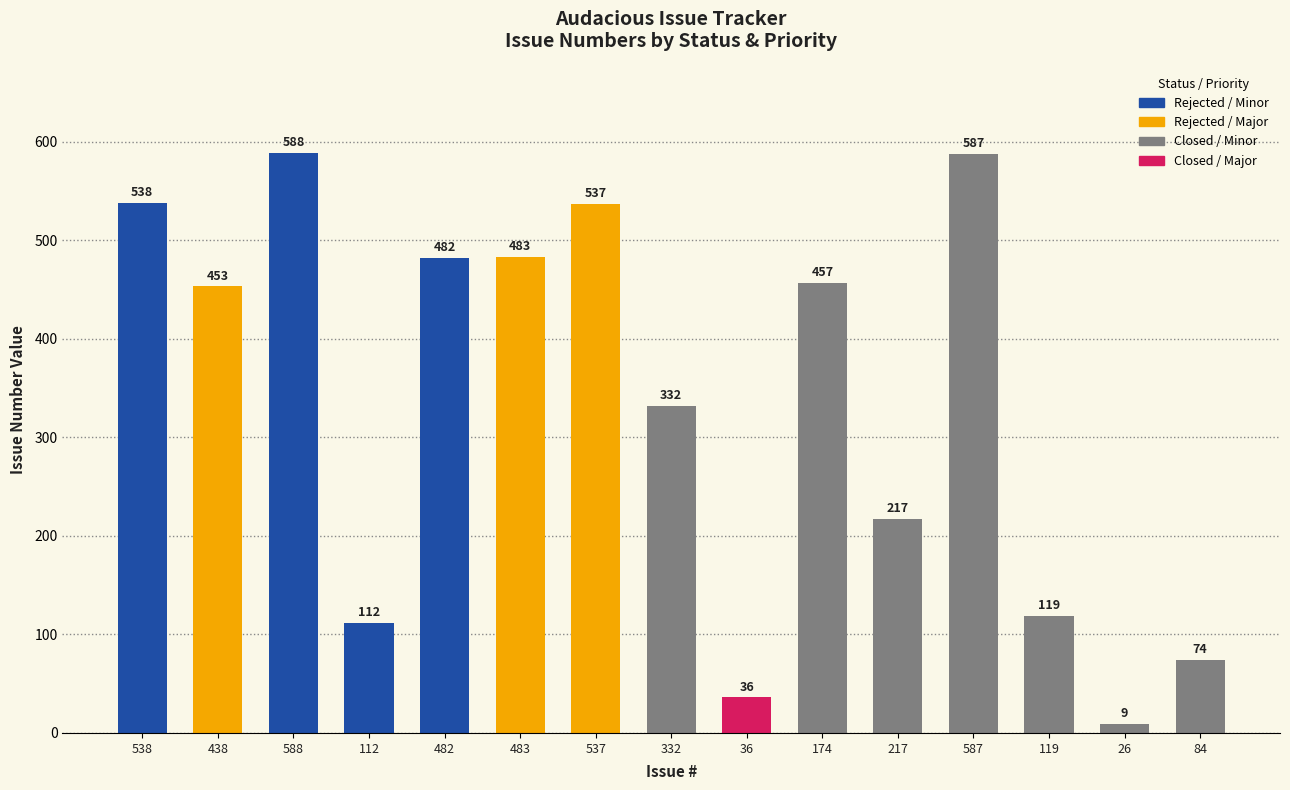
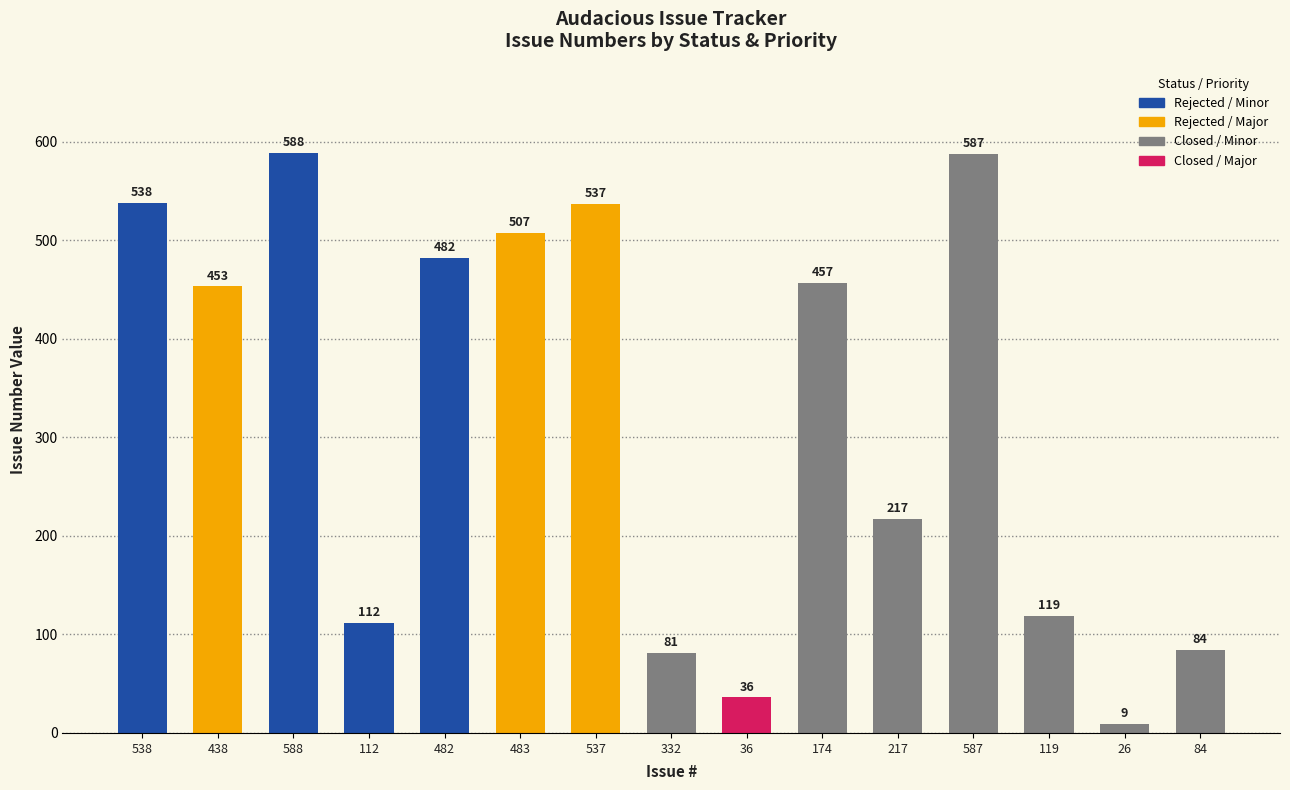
  {
    "538": 538,
    "438": 453,
    "588": 588,
    "112": 112,
    "482": 482,
-   "483": 483,
+   "483": 507,
    "537": 537,
-   "332": 332,
+   "332": 81,
    "36": 36,
    "174": 457,
    "217": 217,
    "587": 587,
    "119": 119,
    "26": 9,
-   "84": 74
+   "84": 84
  }
